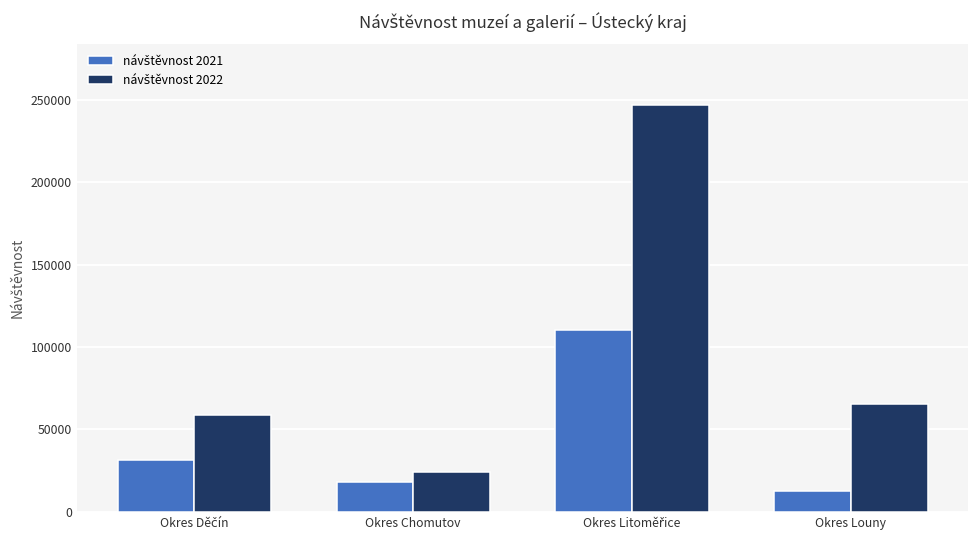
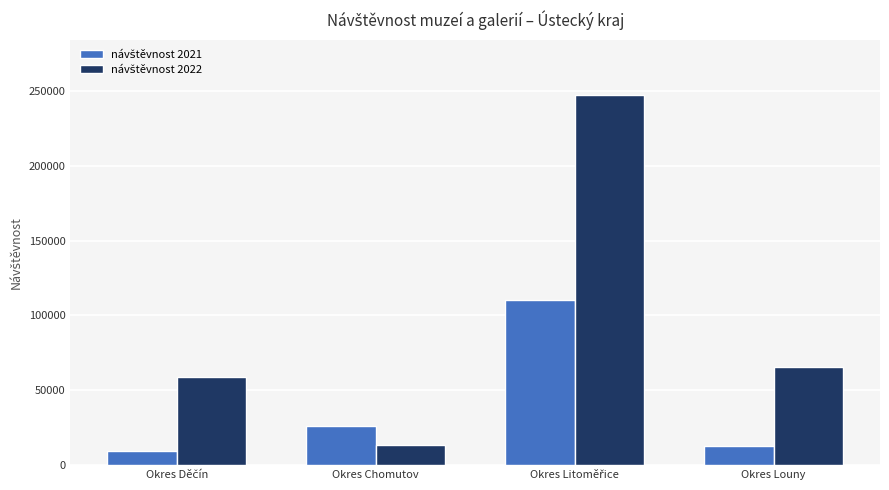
  {
    "návštěvnost 2021": {
-     "Okres Děčín": 31000,
-     "Okres Chomutov": 18000,
+     "Okres Děčín": 10000,
+     "Okres Chomutov": 26000,
      "Okres Litoměřice": 110000,
      "Okres Louny": 13000
    },
    "návštěvnost 2022": {
      "Okres Děčín": 59000,
-     "Okres Chomutov": 24000,
+     "Okres Chomutov": 14000,
      "Okres Litoměřice": 247000,
      "Okres Louny": 65000
    }
  }
